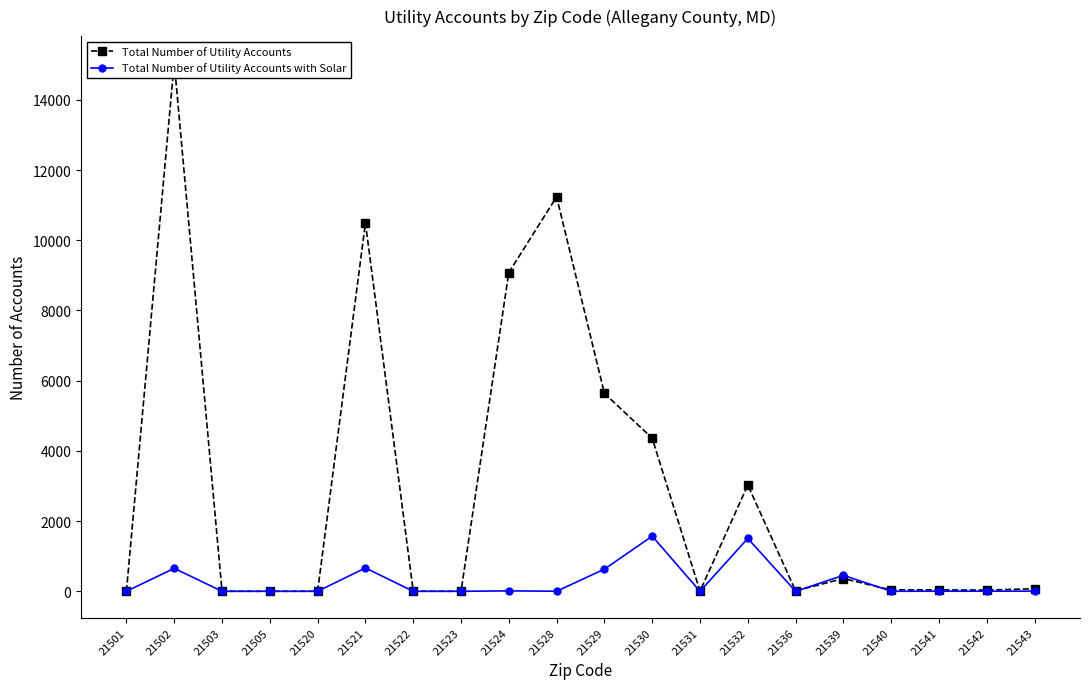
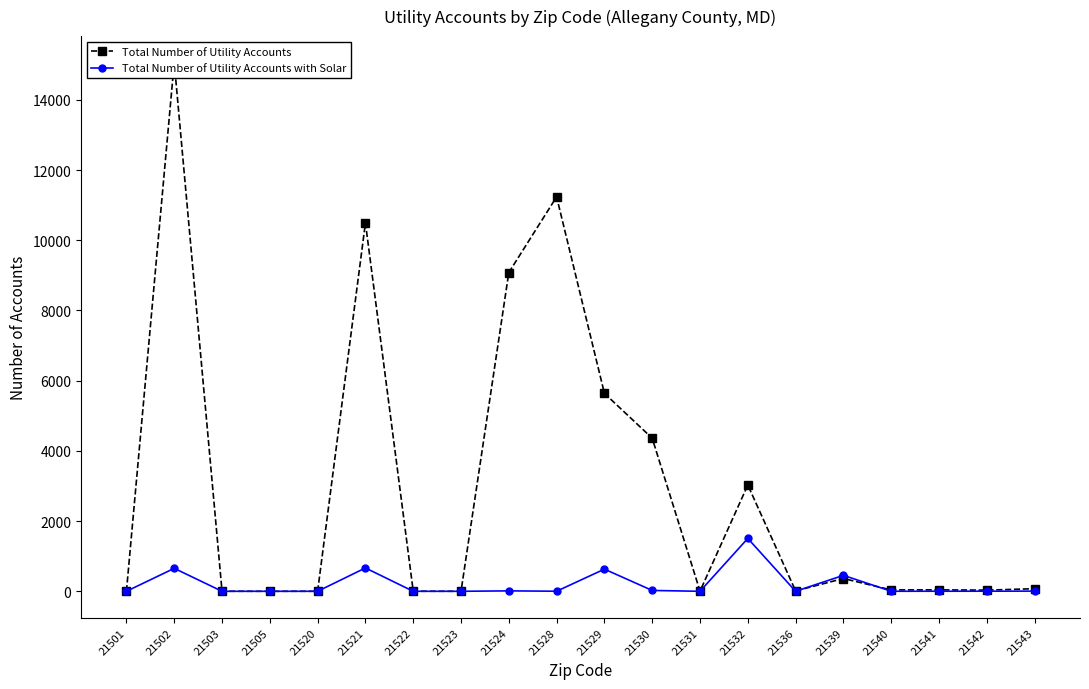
  {
    "Total Number of Utility Accounts": {
      "21521": 10500,
      "21524": 9100,
      "21528": 11200,
      "21529": 5600,
      "21530": 4400,
      "21532": 3000,
      "21539": 400
    },
    "Total Number of Utility Accounts with Solar": {
      "21502": 700,
      "21521": 700,
      "21524": 0,
      "21528": 0,
      "21529": 600,
-     "21530": 1600,
+     "21530": 0,
      "21532": 1500,
      "21539": 500
    }
  }
